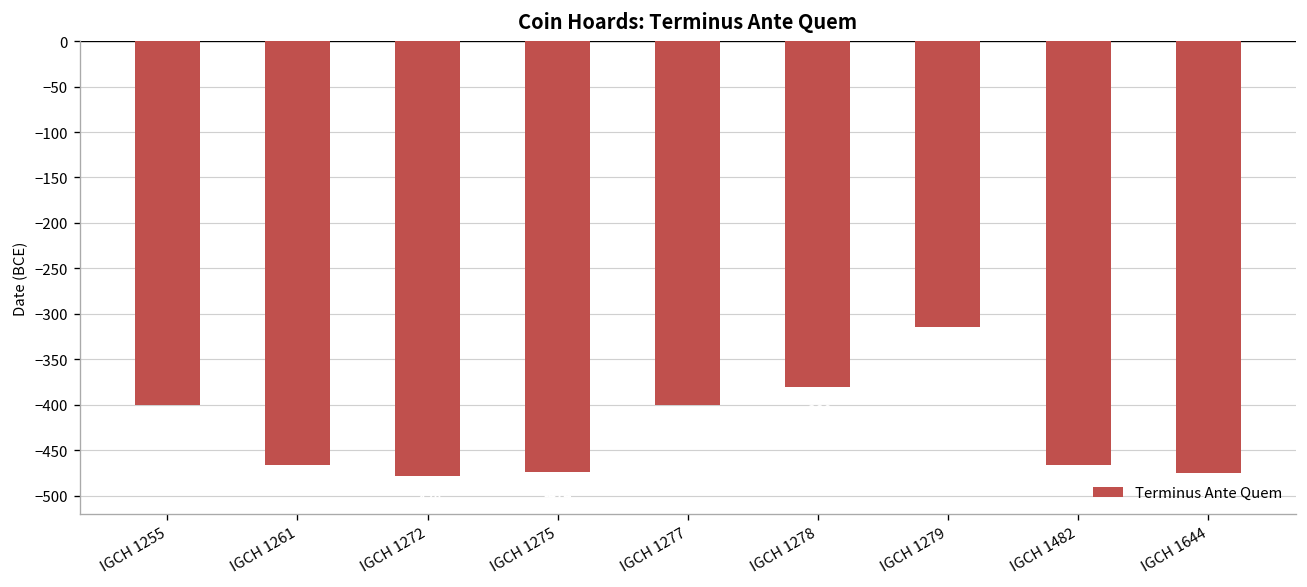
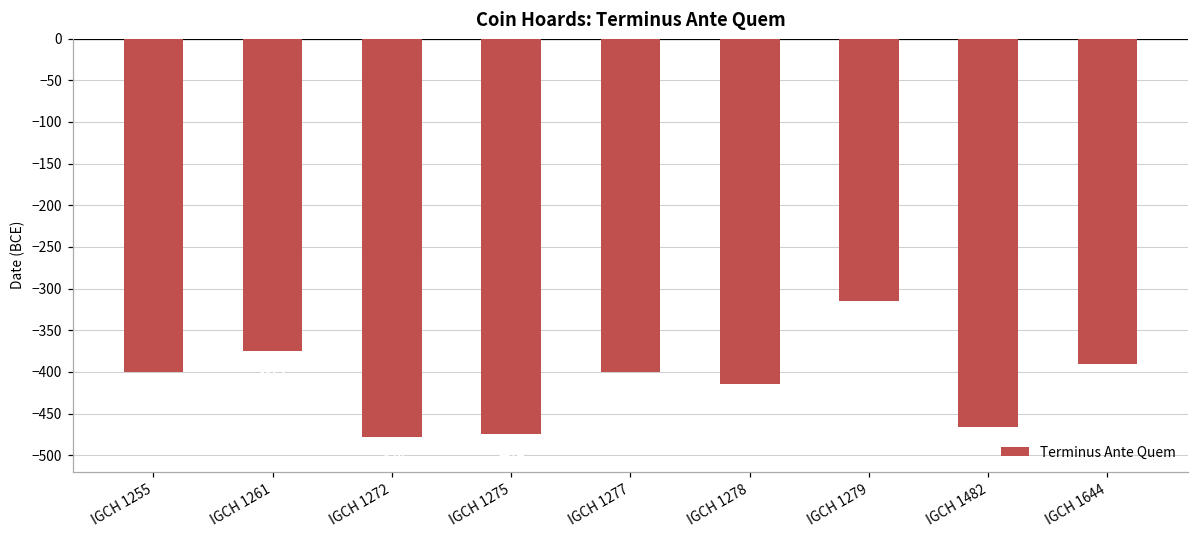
  {
    "IGCH 1255": -400,
-   "IGCH 1261": -470,
+   "IGCH 1261": -380,
    "IGCH 1272": -480,
    "IGCH 1275": -470,
    "IGCH 1277": -400,
-   "IGCH 1278": -380,
+   "IGCH 1278": -420,
    "IGCH 1279": -320,
    "IGCH 1482": -470,
-   "IGCH 1644": -480
+   "IGCH 1644": -390
  }
